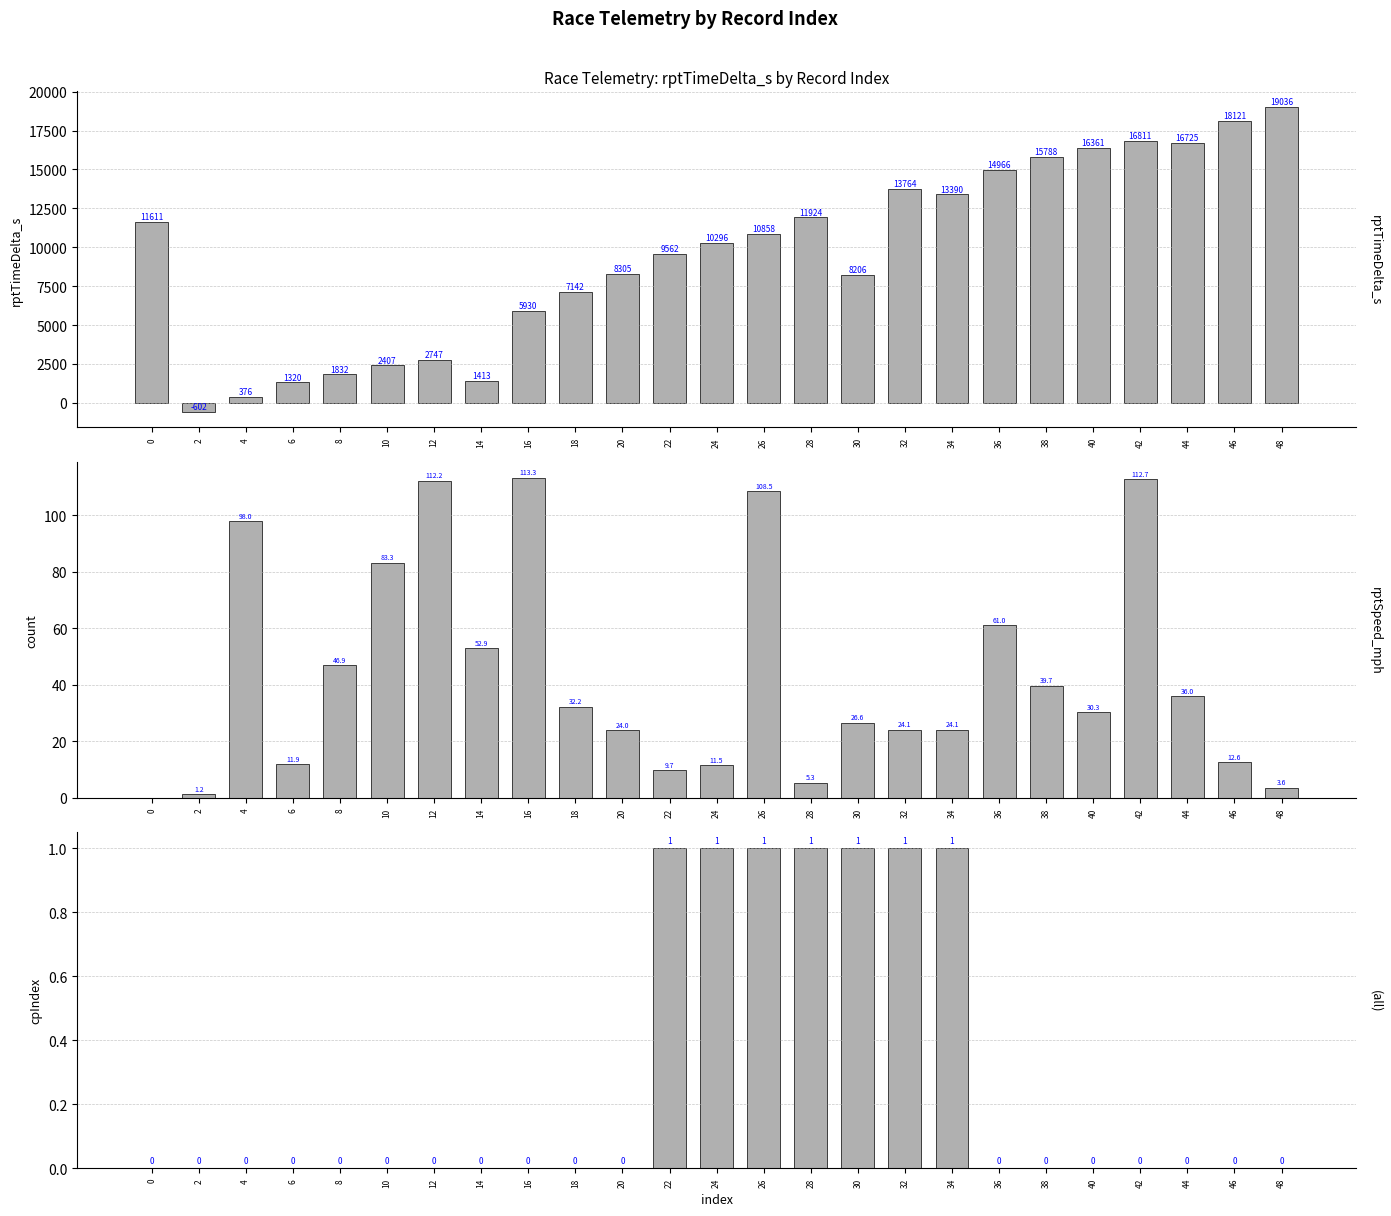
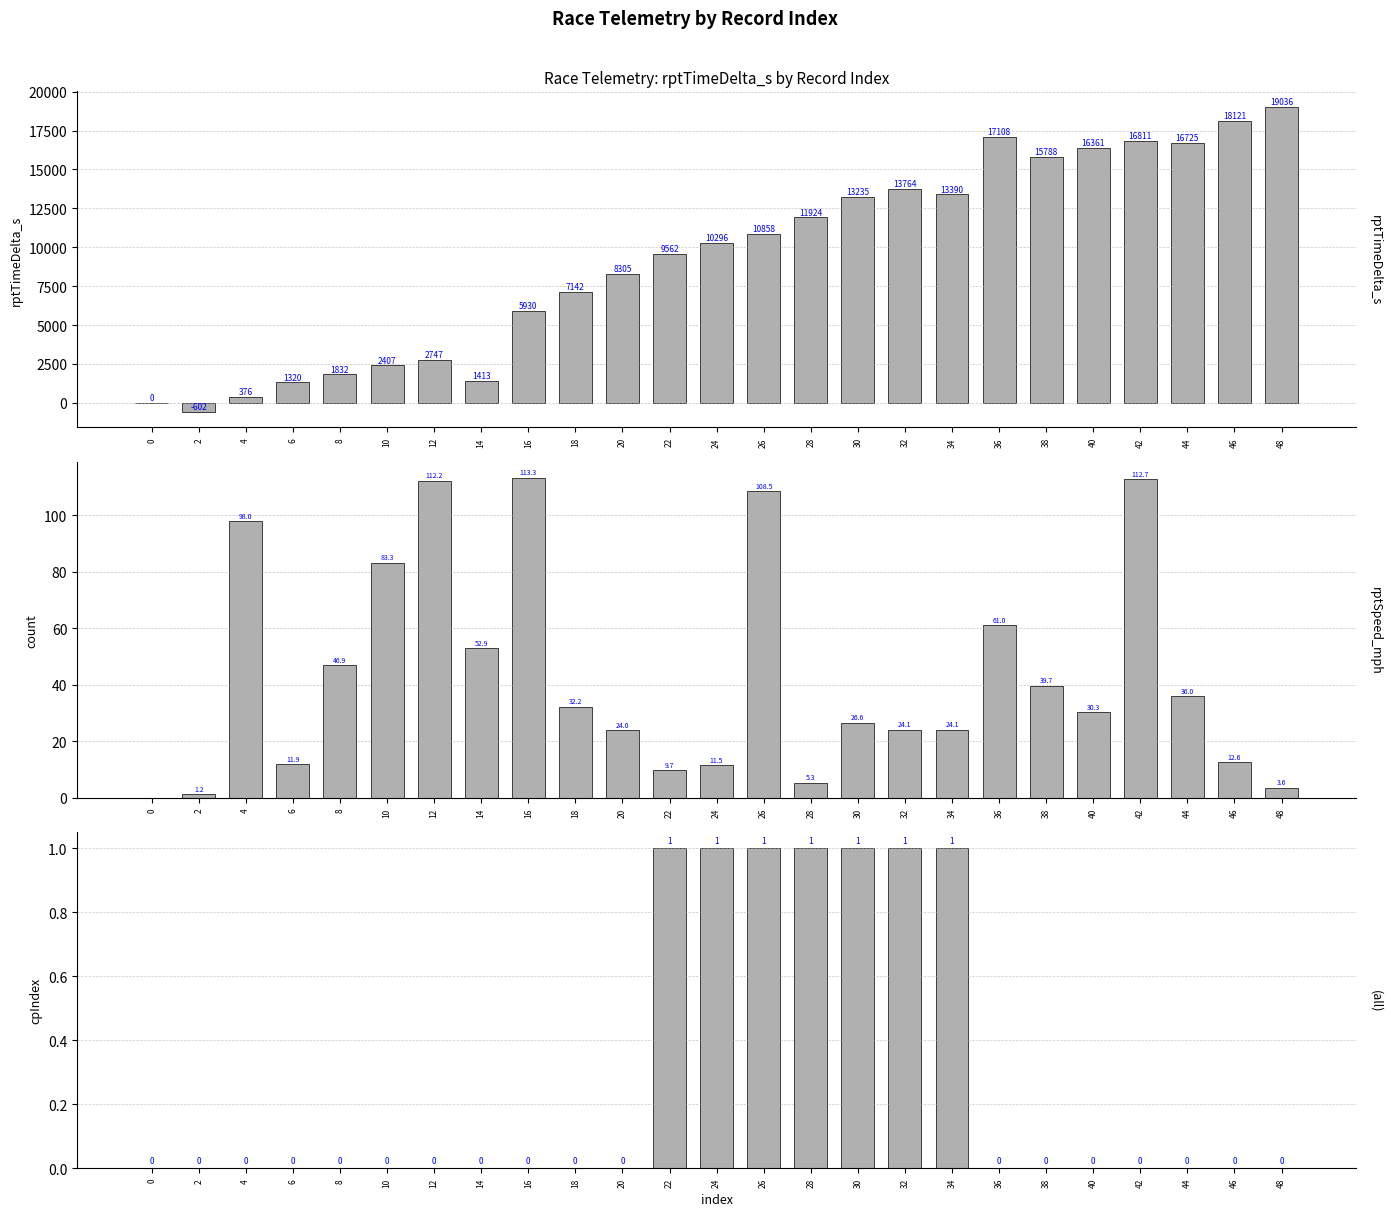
  {
    "Race Telemetry: rptTimeDelta_s by Record Index": {
-     "0": 11611,
+     "0": 0,
      "2": -602,
      "4": 376,
      "6": 1320,
      "8": 1832,
      "10": 2407,
      "12": 2747,
      "14": 1413,
      "16": 5930,
      "18": 7142,
      "20": 8305,
      "22": 9562,
      "24": 10296,
      "26": 10858,
      "28": 11924,
-     "30": 8206,
+     "30": 13235,
      "32": 13764,
      "34": 13390,
-     "36": 14966,
+     "36": 17108,
      "38": 15788,
      "40": 16361,
      "42": 16811,
      "44": 16725,
      "46": 18121,
      "48": 19036
    }
  }
